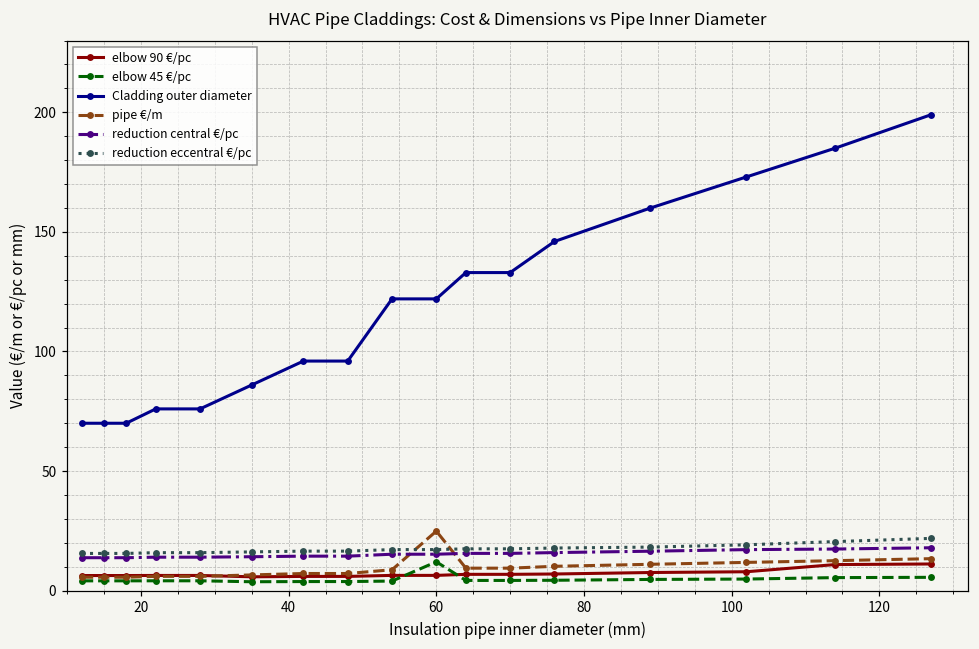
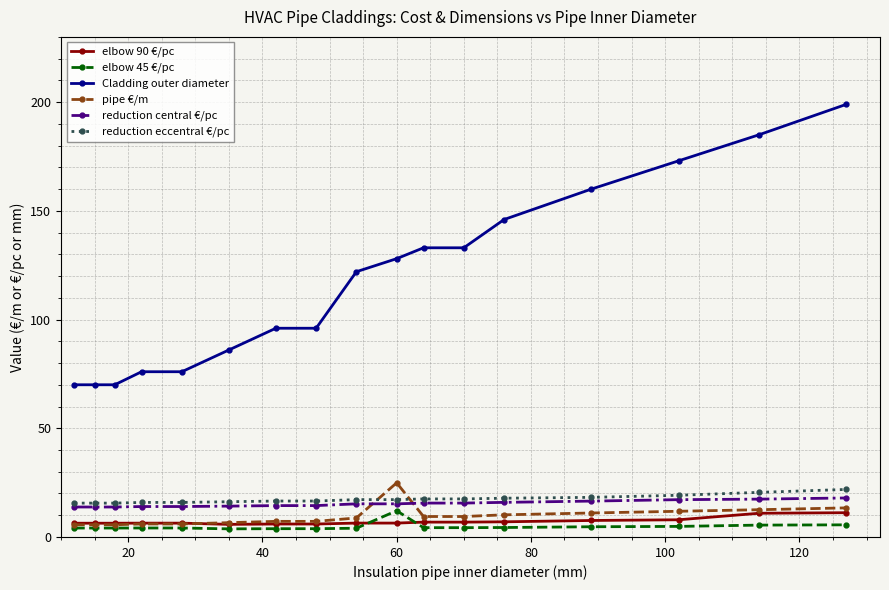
  {
    "elbow 90 €/pc": {
      "60": 6
    },
    "elbow 45 €/pc": {
      "60": 12
    },
    "Cladding outer diameter": {
-     "60": 122
+     "60": 128
    },
    "pipe €/m": {
      "60": 25
    },
    "reduction central €/pc": {
      "60": 15
    },
    "reduction eccentral €/pc": {
      "60": 17
    }
  }
